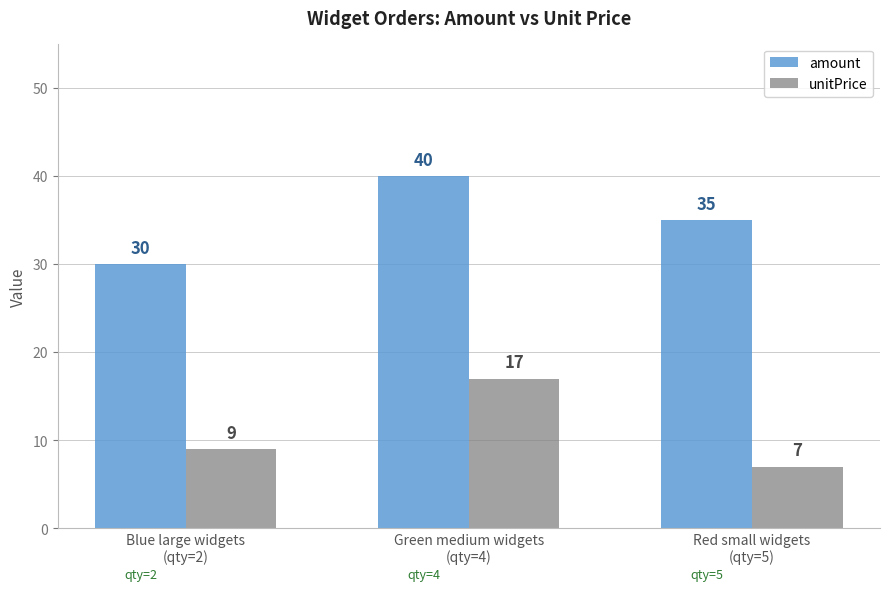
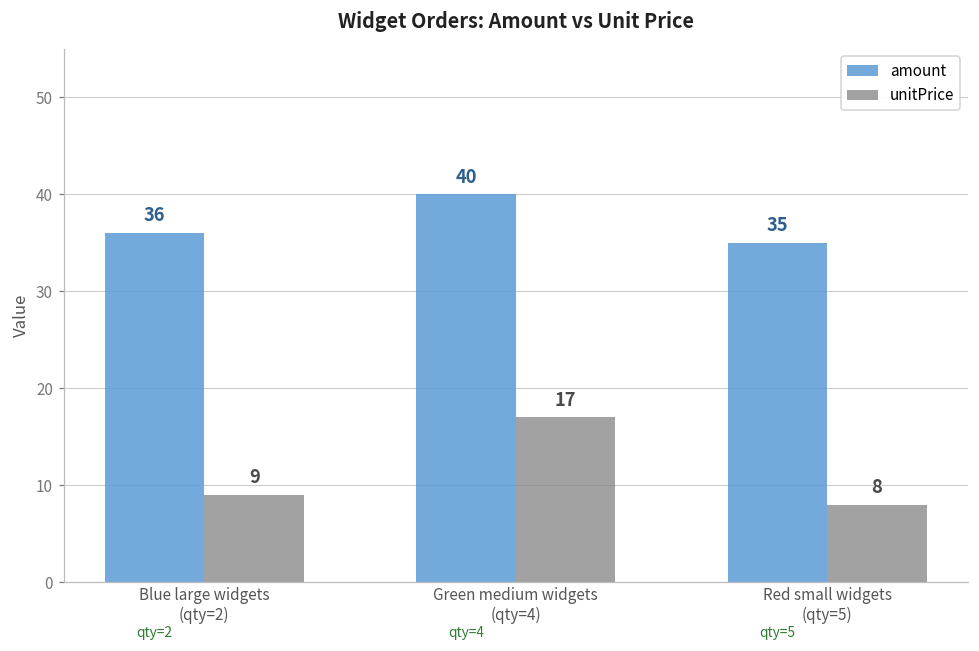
  {
    "amount": {
-     "Blue large widgets (qty=2)": 30,
+     "Blue large widgets (qty=2)": 36,
      "Green medium widgets (qty=4)": 40,
      "Red small widgets (qty=5)": 35
    },
    "unitPrice": {
      "Blue large widgets (qty=2)": 9,
      "Green medium widgets (qty=4)": 17,
-     "Red small widgets (qty=5)": 7
+     "Red small widgets (qty=5)": 8
    }
  }
